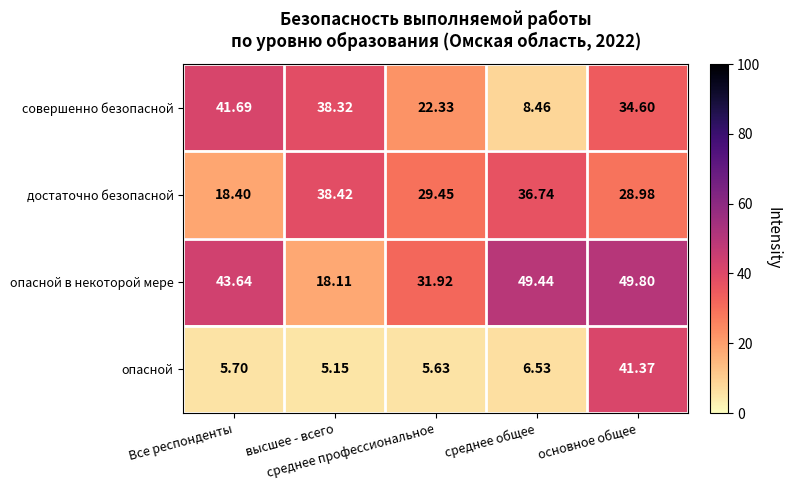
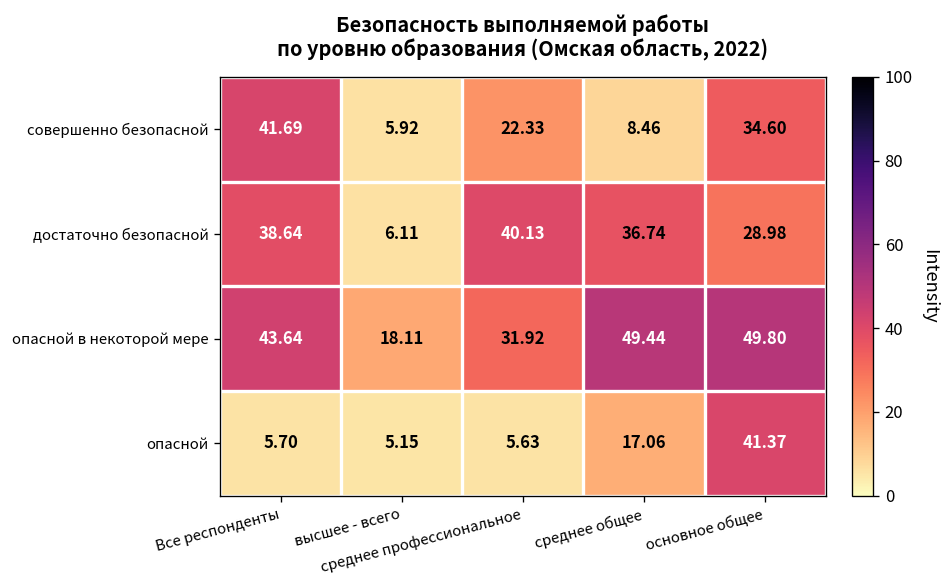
  {
    "совершенно безопасной": {
      "Все респонденты": 41.69,
-     "высшее - всего": 38.32,
+     "высшее - всего": 5.92,
      "среднее профессиональное": 22.33,
      "среднее общее": 8.46,
      "основное общее": 34.60
    },
    "достаточно безопасной": {
-     "Все респонденты": 18.40,
-     "высшее - всего": 38.42,
-     "среднее профессиональное": 29.45,
+     "Все респонденты": 38.64,
+     "высшее - всего": 6.11,
+     "среднее профессиональное": 40.13,
      "среднее общее": 36.74,
      "основное общее": 28.98
    },
    "опасной в некоторой мере": {
      "Все респонденты": 43.64,
      "высшее - всего": 18.11,
      "среднее профессиональное": 31.92,
      "среднее общее": 49.44,
      "основное общее": 49.80
    },
    "опасной": {
      "Все респонденты": 5.70,
      "высшее - всего": 5.15,
      "среднее профессиональное": 5.63,
-     "среднее общее": 6.53,
+     "среднее общее": 17.06,
      "основное общее": 41.37
    }
  }
